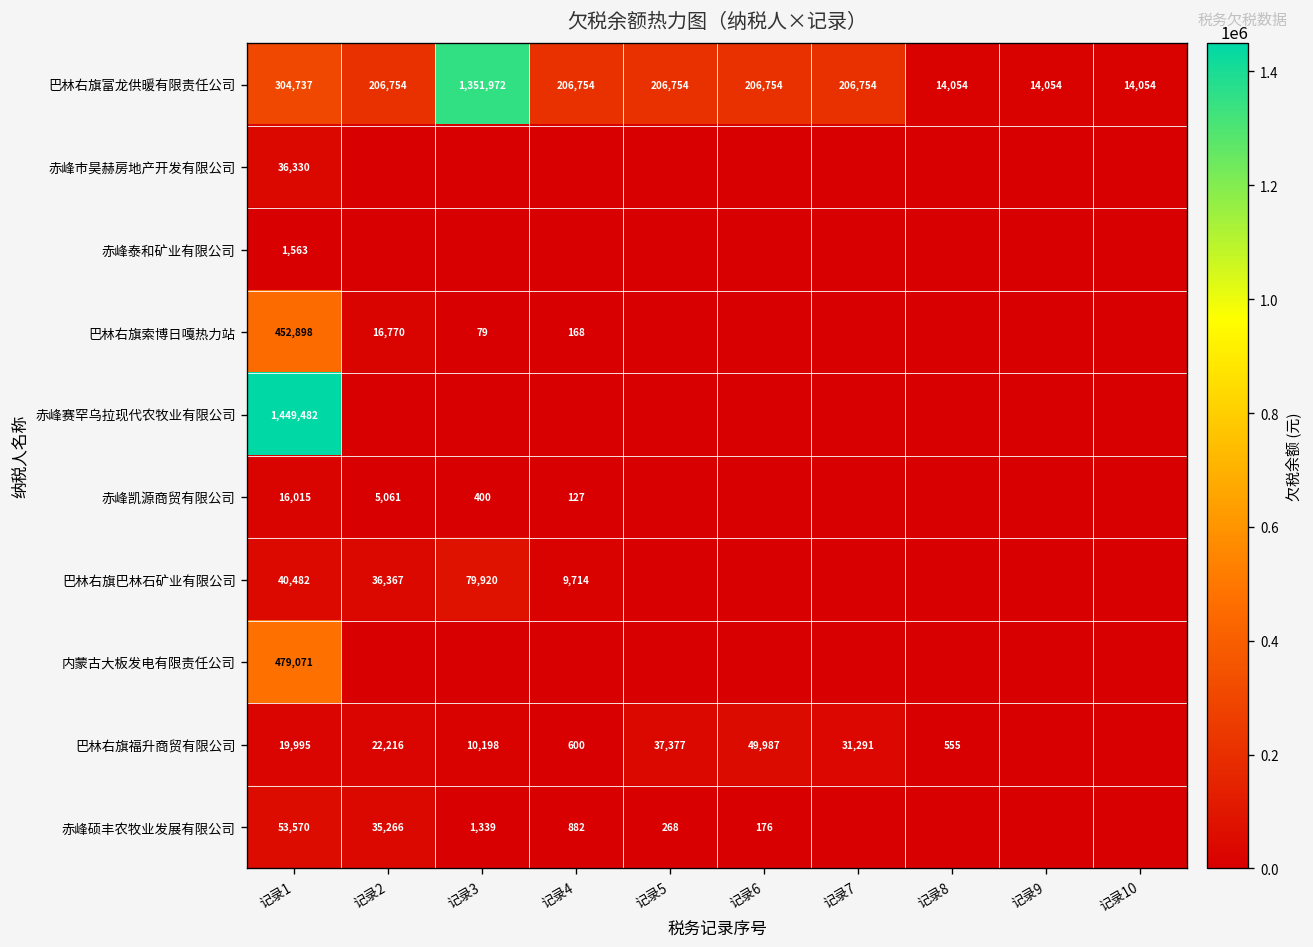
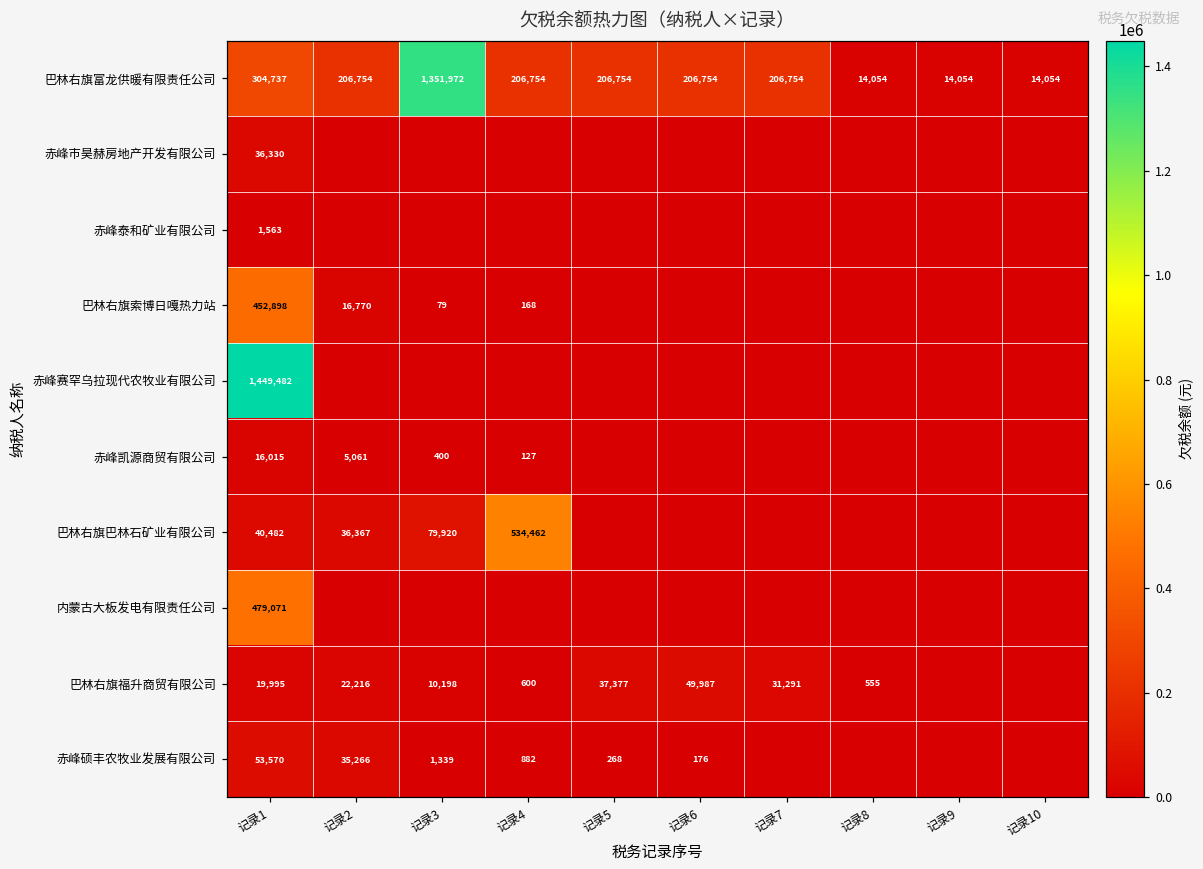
  {
    "巴林右旗富龙供暖有限责任公司": {
      "记录1": "304,737",
      "记录2": "206,754",
      "记录3": "1,351,972",
      "记录4": "206,754",
      "记录5": "206,754",
      "记录6": "206,754",
      "记录7": "206,754",
      "记录8": "14,054",
      "记录9": "14,054",
      "记录10": "14,054"
    },
    "赤峰市昊赫房地产开发有限公司": {
      "记录1": "36,330"
    },
    "赤峰泰和矿业有限公司": {
      "记录1": "1,563"
    },
    "巴林右旗索博日嘎热力站": {
      "记录1": "452,898",
      "记录2": "16,770",
      "记录3": "79",
      "记录4": "168"
    },
    "赤峰赛罕乌拉现代农牧业有限公司": {
      "记录1": "1,449,482"
    },
    "赤峰凯源商贸有限公司": {
      "记录1": "16,015",
      "记录2": "5,061",
      "记录3": "400",
      "记录4": "127"
    },
    "巴林右旗巴林石矿业有限公司": {
      "记录1": "40,482",
      "记录2": "36,367",
      "记录3": "79,920",
-     "记录4": "9,714"
+     "记录4": "534,462"
    },
    "内蒙古大板发电有限责任公司": {
      "记录1": "479,071"
    },
    "巴林右旗福升商贸有限公司": {
      "记录1": "19,995",
      "记录2": "22,216",
      "记录3": "10,198",
      "记录4": "600",
      "记录5": "37,377",
      "记录6": "49,987",
      "记录7": "31,291",
      "记录8": "555"
    },
    "赤峰硕丰农牧业发展有限公司": {
      "记录1": "53,570",
      "记录2": "35,266",
      "记录3": "1,339",
      "记录4": "882",
      "记录5": "268",
      "记录6": "176"
    }
  }
